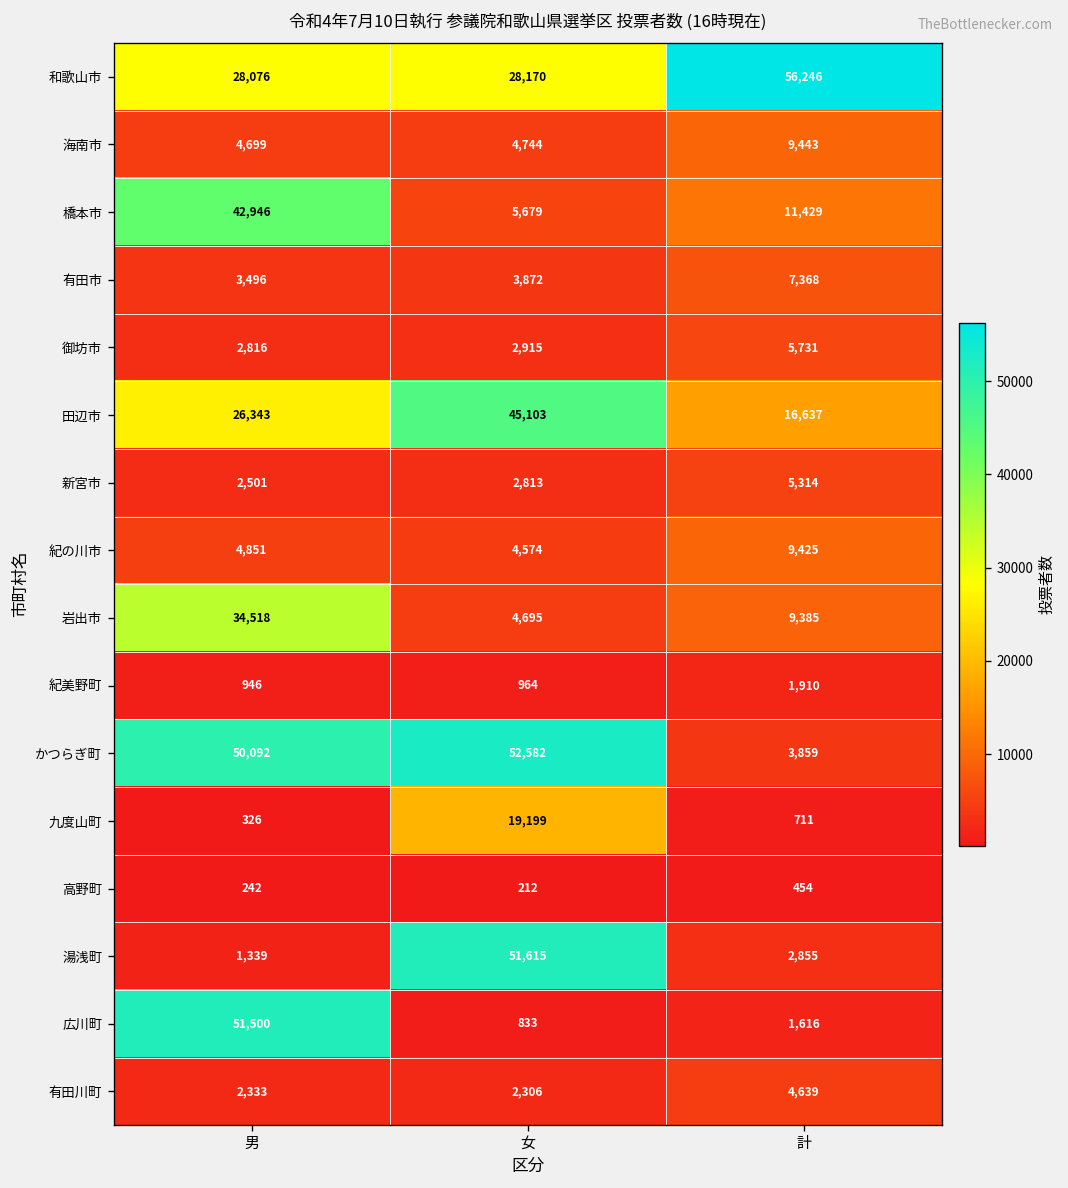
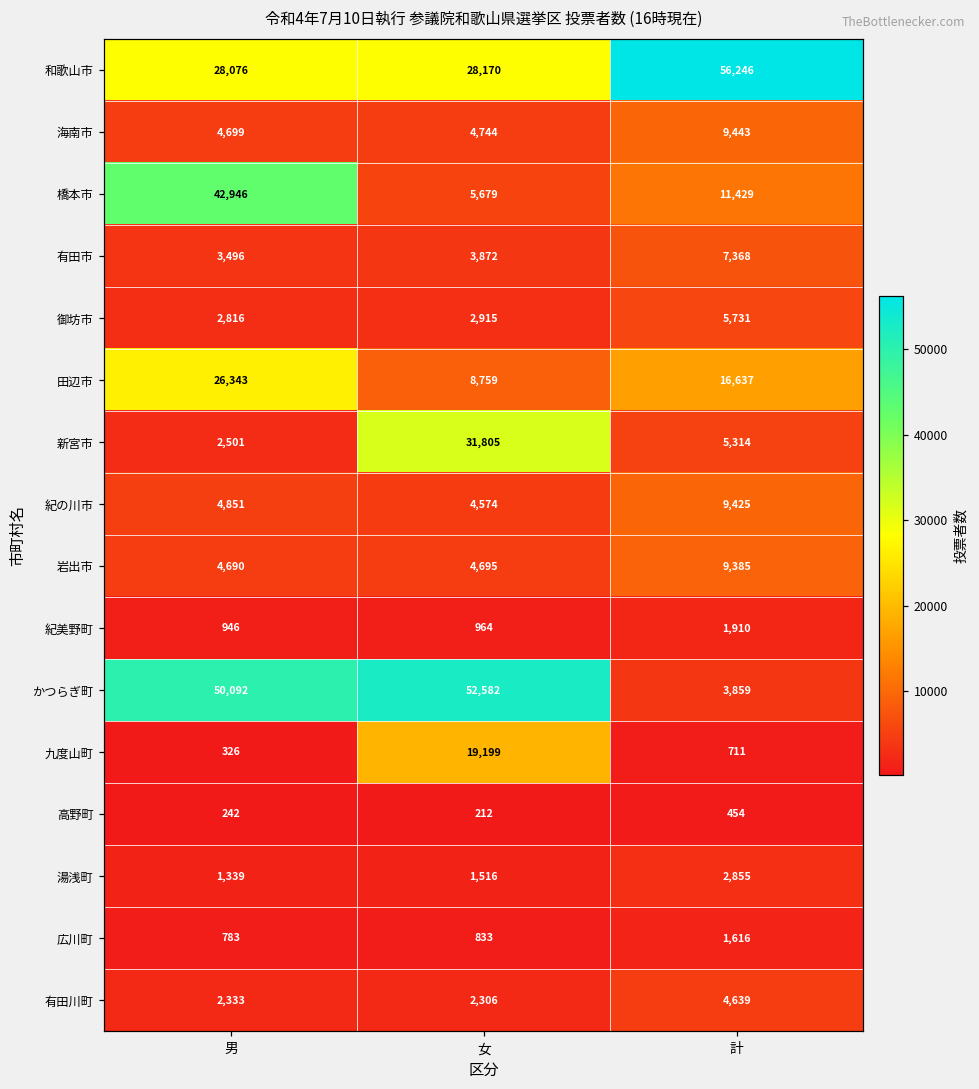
  {
    "和歌山市": {
      "男": "28,076",
      "女": "28,170",
      "計": "56,246"
    },
    "海南市": {
      "男": "4,699",
      "女": "4,744",
      "計": "9,443"
    },
    "橋本市": {
      "男": "42,946",
      "女": "5,679",
      "計": "11,429"
    },
    "有田市": {
      "男": "3,496",
      "女": "3,872",
      "計": "7,368"
    },
    "御坊市": {
      "男": "2,816",
      "女": "2,915",
      "計": "5,731"
    },
    "田辺市": {
      "男": "26,343",
-     "女": "45,103",
+     "女": "8,759",
      "計": "16,637"
    },
    "新宮市": {
      "男": "2,501",
-     "女": "2,813",
+     "女": "31,805",
      "計": "5,314"
    },
    "紀の川市": {
      "男": "4,851",
      "女": "4,574",
      "計": "9,425"
    },
    "岩出市": {
-     "男": "34,518",
+     "男": "4,690",
      "女": "4,695",
      "計": "9,385"
    },
    "紀美野町": {
      "男": "946",
      "女": "964",
      "計": "1,910"
    },
    "かつらぎ町": {
      "男": "50,092",
      "女": "52,582",
      "計": "3,859"
    },
    "九度山町": {
      "男": "326",
      "女": "19,199",
      "計": "711"
    },
    "高野町": {
      "男": "242",
      "女": "212",
      "計": "454"
    },
    "湯浅町": {
      "男": "1,339",
-     "女": "51,615",
+     "女": "1,516",
      "計": "2,855"
    },
    "広川町": {
-     "男": "51,500",
+     "男": "783",
      "女": "833",
      "計": "1,616"
    },
    "有田川町": {
      "男": "2,333",
      "女": "2,306",
      "計": "4,639"
    }
  }
